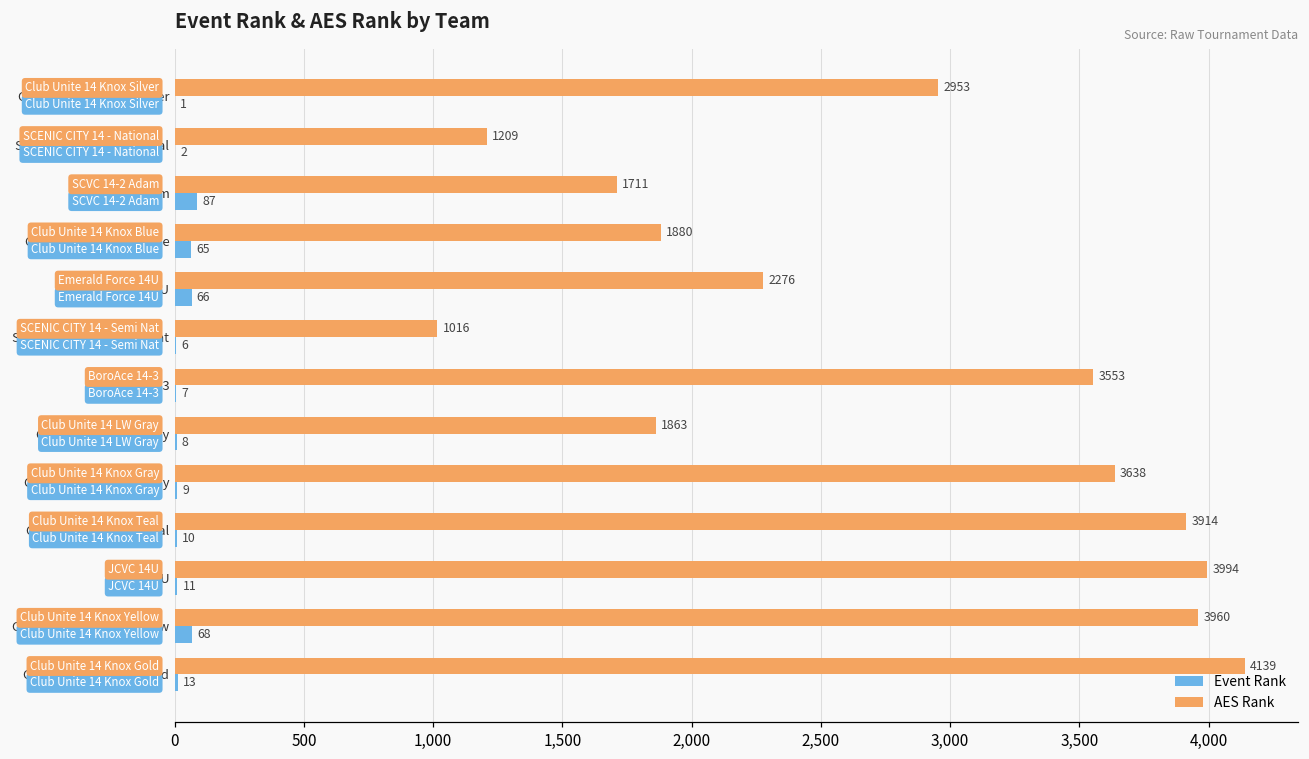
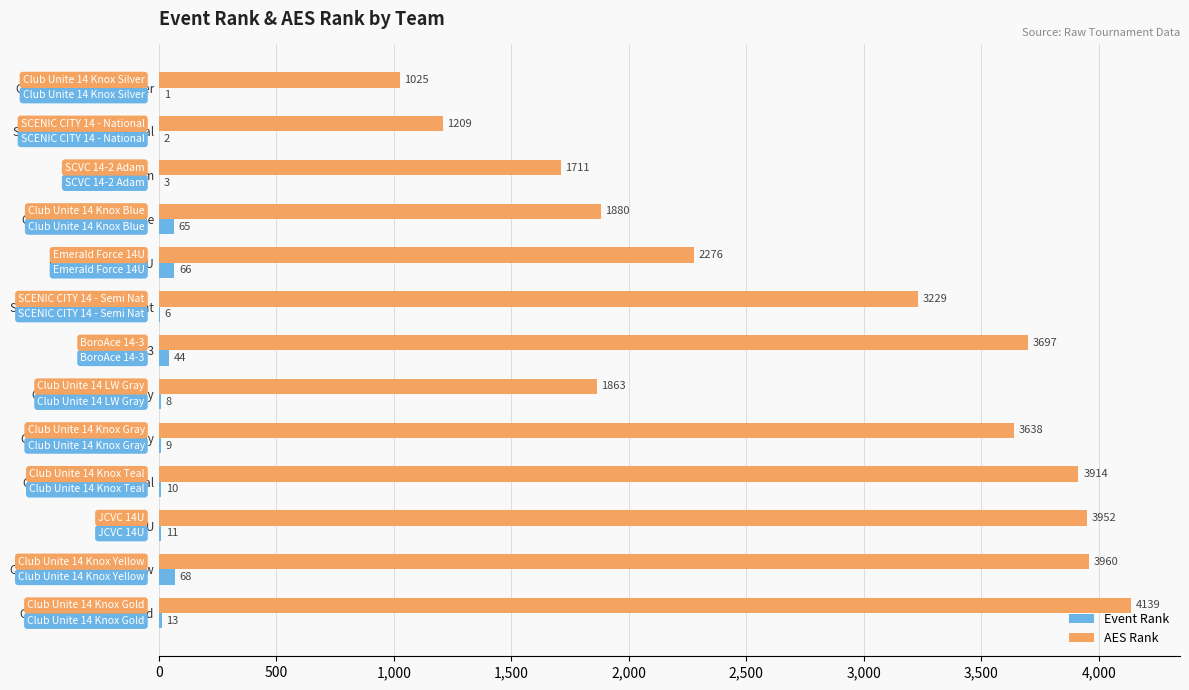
  {
    "Event Rank": {
      "Club Unite 14 Knox Silver": 1,
      "SCENIC CITY 14 - National": 2,
-     "SCVC 14-2 Adam": 87,
+     "SCVC 14-2 Adam": 3,
      "Club Unite 14 Knox Blue": 65,
      "Emerald Force 14U": 66,
      "SCENIC CITY 14 - Semi Nat": 6,
-     "BoroAce 14-3": 7,
+     "BoroAce 14-3": 44,
      "Club Unite 14 LW Gray": 8,
      "Club Unite 14 Knox Gray": 9,
      "Club Unite 14 Knox Teal": 10,
      "JCVC 14U": 11,
      "Club Unite 14 Knox Yellow": 68,
      "Club Unite 14 Knox Gold": 13
    },
    "AES Rank": {
-     "Club Unite 14 Knox Silver": 2953,
+     "Club Unite 14 Knox Silver": 1025,
      "SCENIC CITY 14 - National": 1209,
      "SCVC 14-2 Adam": 1711,
      "Club Unite 14 Knox Blue": 1880,
      "Emerald Force 14U": 2276,
-     "SCENIC CITY 14 - Semi Nat": 1016,
-     "BoroAce 14-3": 3553,
+     "SCENIC CITY 14 - Semi Nat": 3229,
+     "BoroAce 14-3": 3697,
      "Club Unite 14 LW Gray": 1863,
      "Club Unite 14 Knox Gray": 3638,
      "Club Unite 14 Knox Teal": 3914,
-     "JCVC 14U": 3994,
+     "JCVC 14U": 3952,
      "Club Unite 14 Knox Yellow": 3960,
      "Club Unite 14 Knox Gold": 4139
    }
  }
